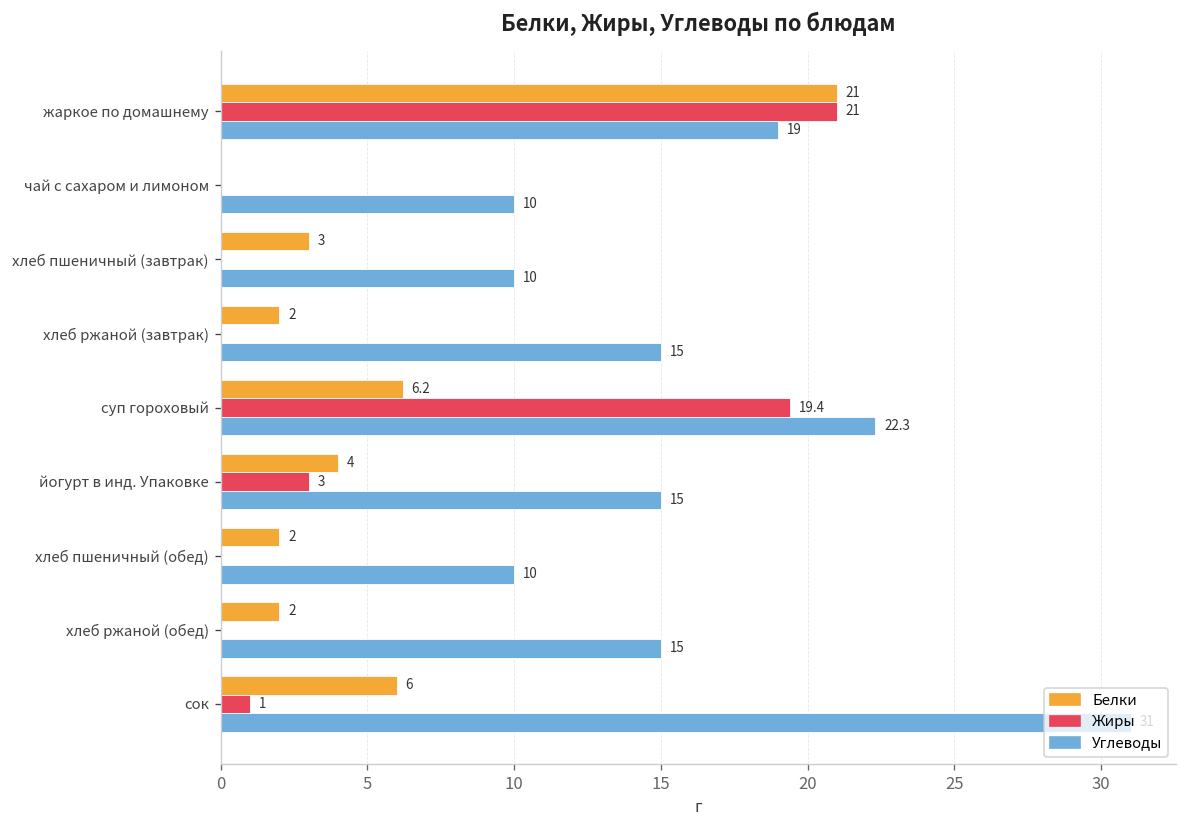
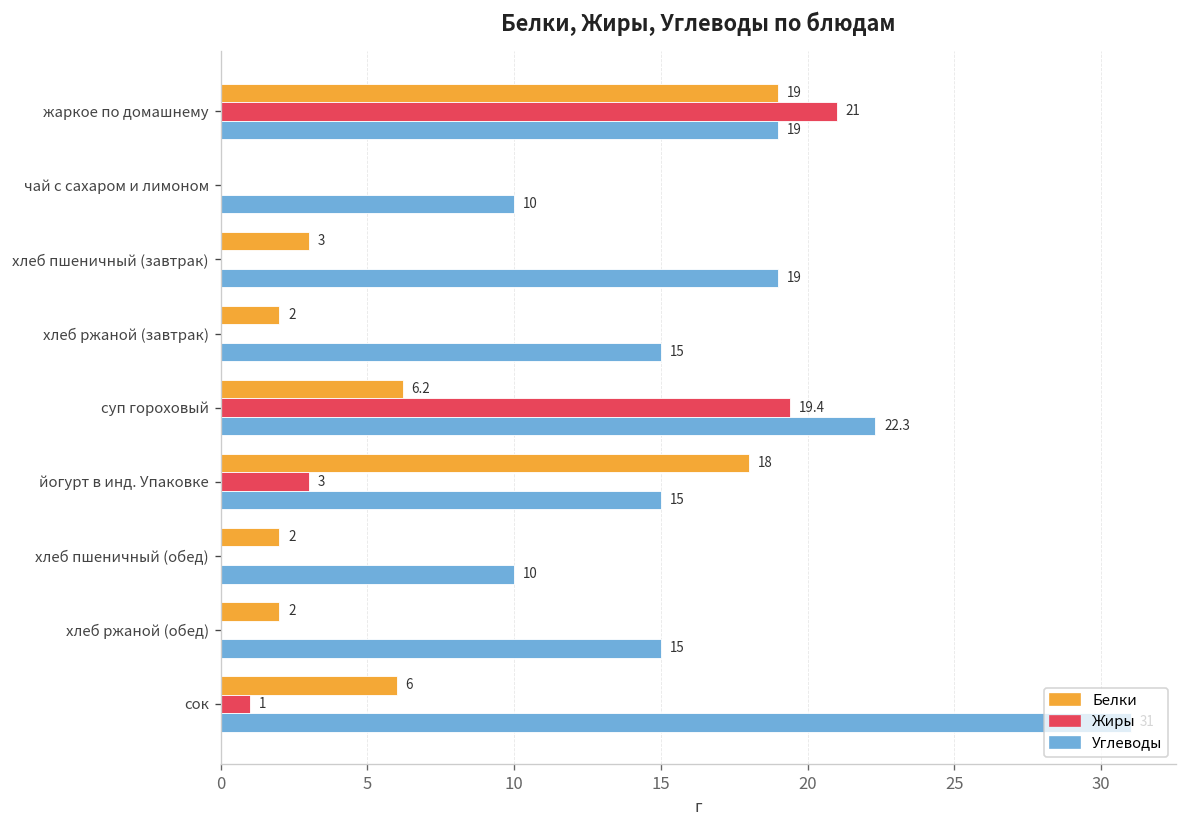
  {
    "Белки": {
-     "жаркое по домашнему": 21,
+     "жаркое по домашнему": 19,
      "хлеб пшеничный (завтрак)": 3,
      "хлеб ржаной (завтрак)": 2,
      "суп гороховый": 6.2,
-     "йогурт в инд. Упаковке": 4,
+     "йогурт в инд. Упаковке": 18,
      "хлеб пшеничный (обед)": 2,
      "хлеб ржаной (обед)": 2,
      "сок": 6
    },
    "Жиры": {
      "жаркое по домашнему": 21,
      "суп гороховый": 19.4,
      "йогурт в инд. Упаковке": 3,
      "сок": 1
    },
    "Углеводы": {
      "жаркое по домашнему": 19,
      "чай с сахаром и лимоном": 10,
-     "хлеб пшеничный (завтрак)": 10,
+     "хлеб пшеничный (завтрак)": 19,
      "хлеб ржаной (завтрак)": 15,
      "суп гороховый": 22.3,
      "йогурт в инд. Упаковке": 15,
      "хлеб пшеничный (обед)": 10,
      "хлеб ржаной (обед)": 15
    }
  }
